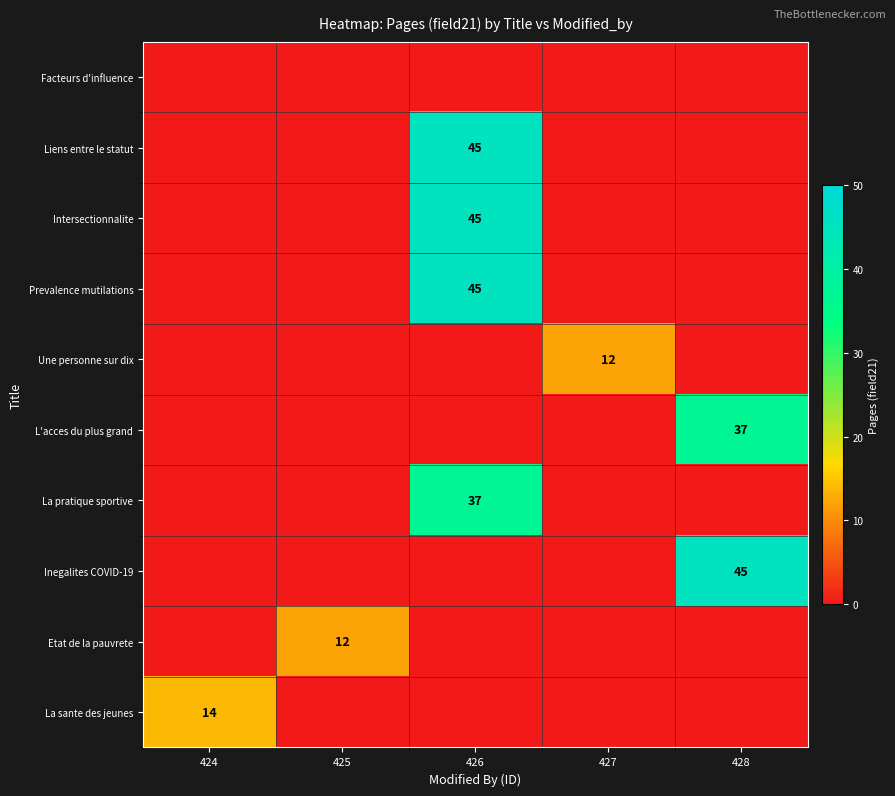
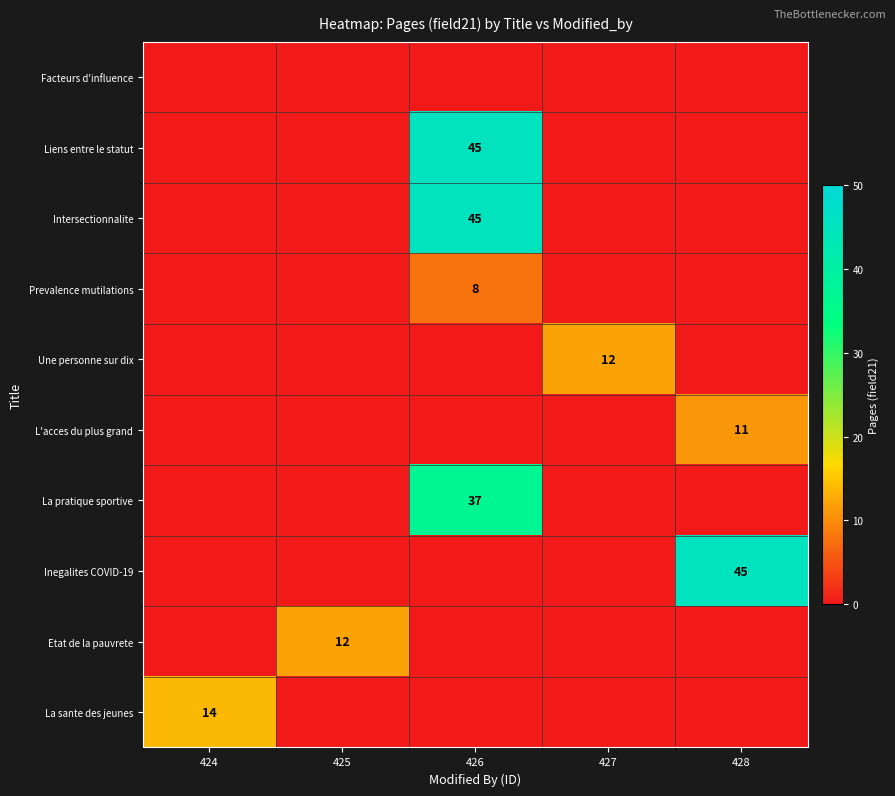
  {
    "Liens entre le statut": {
      "426": 45
    },
    "Intersectionnalite": {
      "426": 45
    },
    "Prevalence mutilations": {
-     "426": 45
+     "426": 8
    },
    "Une personne sur dix": {
      "427": 12
    },
    "L'acces du plus grand": {
-     "428": 37
+     "428": 11
    },
    "La pratique sportive": {
      "426": 37
    },
    "Inegalites COVID-19": {
      "428": 45
    },
    "Etat de la pauvrete": {
      "425": 12
    },
    "La sante des jeunes": {
      "424": 14
    }
  }
